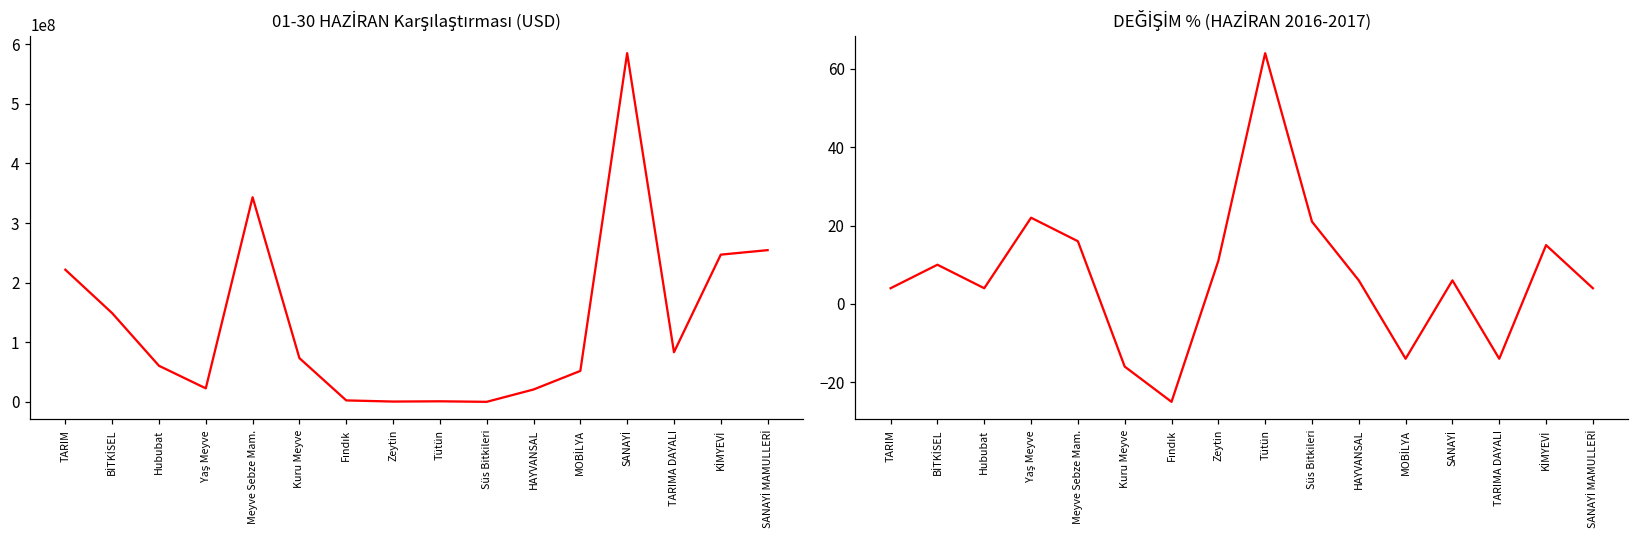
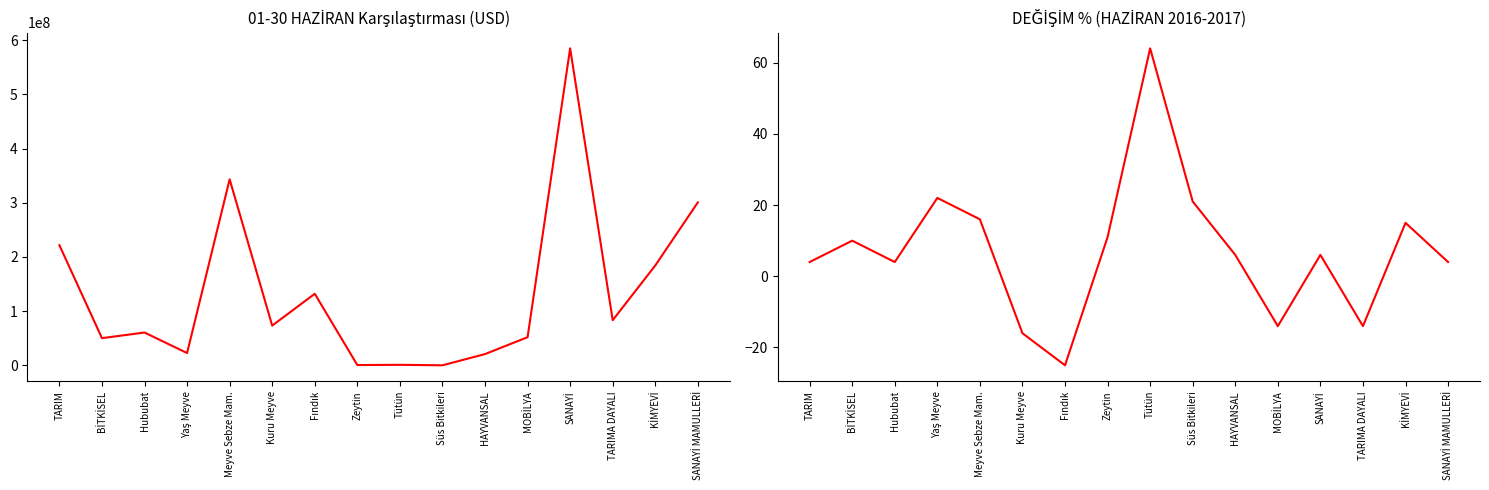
  {
    "01-30 HAZİRAN Karşılaştırması (USD)": {
      "TARIM": 220000000,
-     "BİTKİSEL": 150000000,
+     "BİTKİSEL": 50000000,
      "Hububat": 60000000,
      "Yaş Meyve": 20000000,
      "Meyve Sebze Mam.": 340000000,
      "Kuru Meyve": 70000000,
-     "Fındık": 0,
+     "Fındık": 130000000,
      "Zeytin": 0,
      "Tütün": 0,
      "Süs Bitkileri": 0,
      "HAYVANSAL": 20000000,
      "MOBİLYA": 50000000,
      "SANAYİ": 590000000,
      "TARIMA DAYALI": 80000000,
-     "KİMYEVİ": 250000000,
-     "SANAYİ MAMULLERİ": 250000000
+     "KİMYEVİ": 180000000,
+     "SANAYİ MAMULLERİ": 300000000
    },
    "DEĞİŞİM % (HAZİRAN 2016-2017)": {
      "TARIM": 4,
      "BİTKİSEL": 10,
      "Hububat": 4,
      "Yaş Meyve": 22,
      "Meyve Sebze Mam.": 16,
      "Kuru Meyve": -16,
      "Fındık": -25,
      "Zeytin": 11,
      "Tütün": 64,
      "Süs Bitkileri": 21,
      "HAYVANSAL": 6,
      "MOBİLYA": -14,
      "SANAYİ": 6,
      "TARIMA DAYALI": -14,
      "KİMYEVİ": 15,
      "SANAYİ MAMULLERİ": 4
    }
  }
